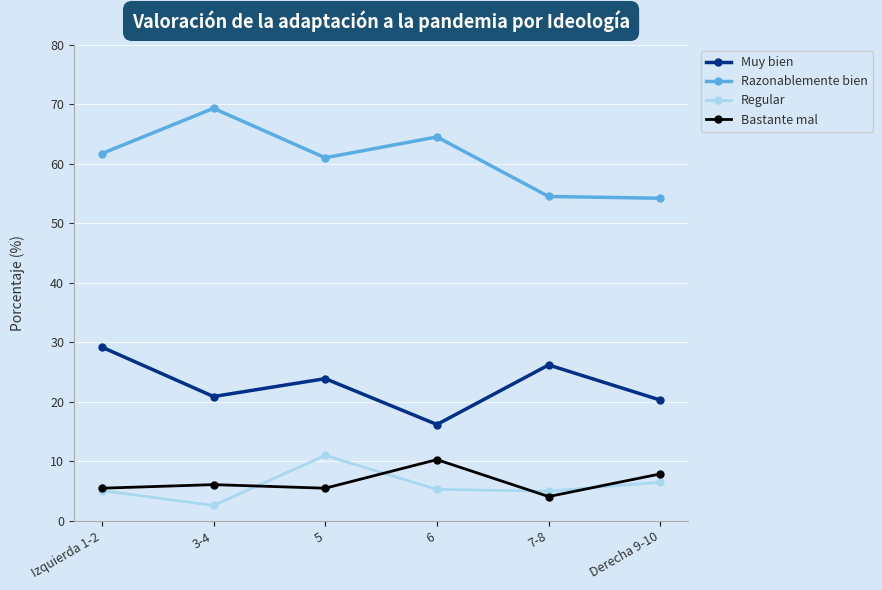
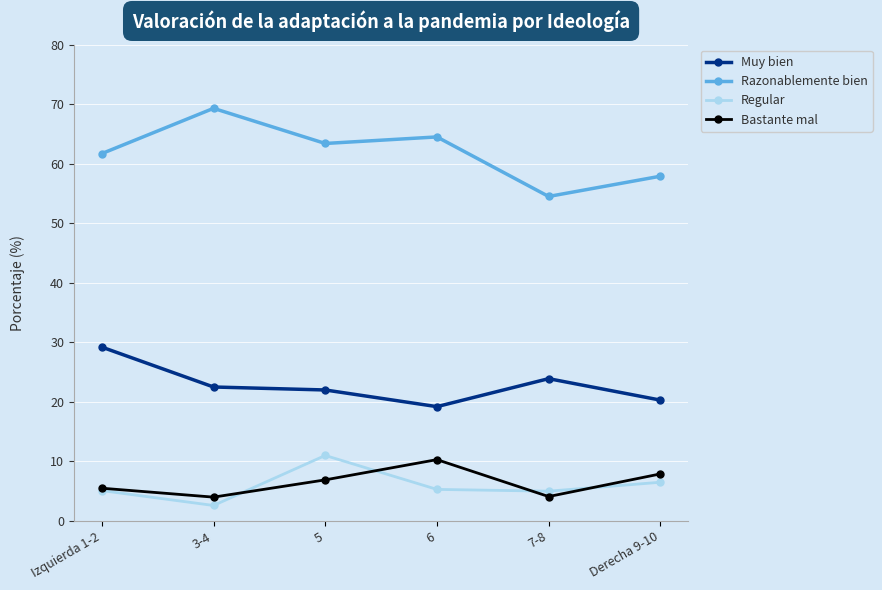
  {
    "Muy bien": {
      "Izquierda 1-2": 29,
-     "3-4": 21,
-     "5": 24,
-     "6": 16,
-     "7-8": 26,
+     "3-4": 23,
+     "5": 22,
+     "6": 19,
+     "7-8": 24,
      "Derecha 9-10": 20
    },
    "Razonablemente bien": {
      "Izquierda 1-2": 62,
      "3-4": 69,
-     "5": 61,
+     "5": 63,
      "6": 65,
      "7-8": 55,
-     "Derecha 9-10": 54
+     "Derecha 9-10": 58
    },
    "Regular": {
      "3-4": 3,
      "5": 11,
      "6": 5,
      "7-8": 5,
      "Derecha 9-10": 7
    },
    "Bastante mal": {
-     "3-4": 6,
-     "5": 6,
+     "3-4": 4,
+     "5": 7,
      "6": 10,
      "7-8": 4,
      "Derecha 9-10": 8
    }
  }
